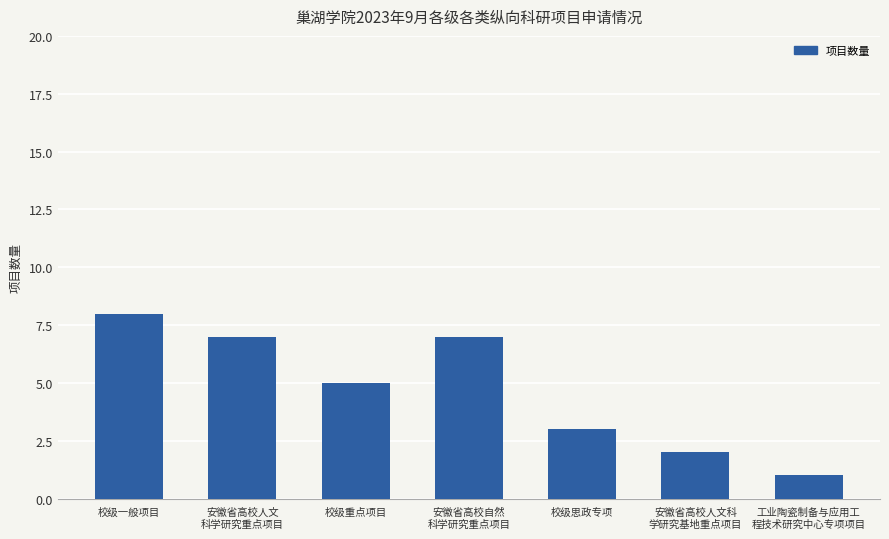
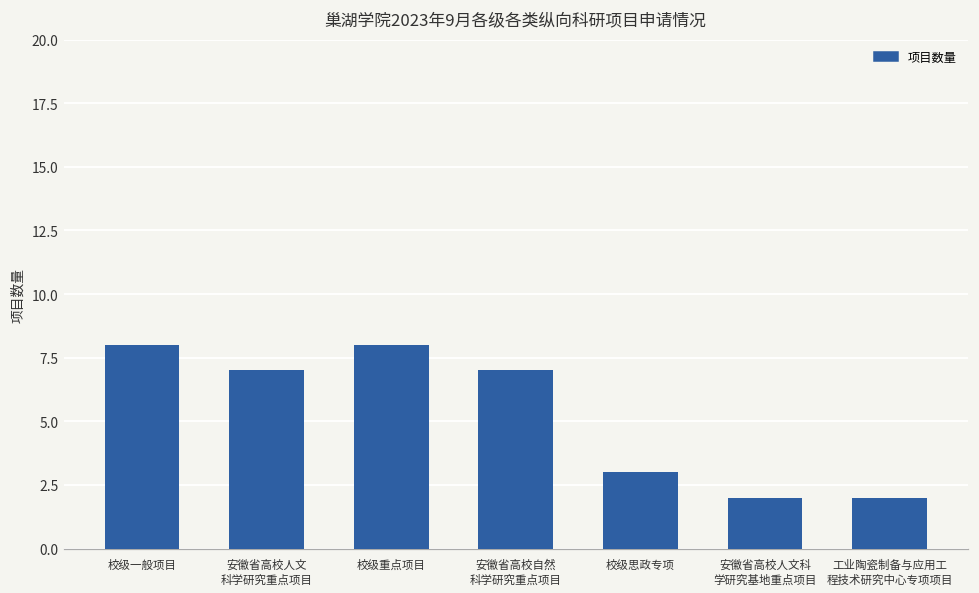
  {
    "校级一般项目": 8,
    "安徽省高校人文 科学研究重点项目": 7,
-   "校级重点项目": 5,
+   "校级重点项目": 8,
    "安徽省高校自然 科学研究重点项目": 7,
    "校级思政专项": 3,
    "安徽省高校人文科 学研究基地重点项目": 2,
-   "工业陶瓷制备与应用工 程技术研究中心专项项目": 1
+   "工业陶瓷制备与应用工 程技术研究中心专项项目": 2
  }
